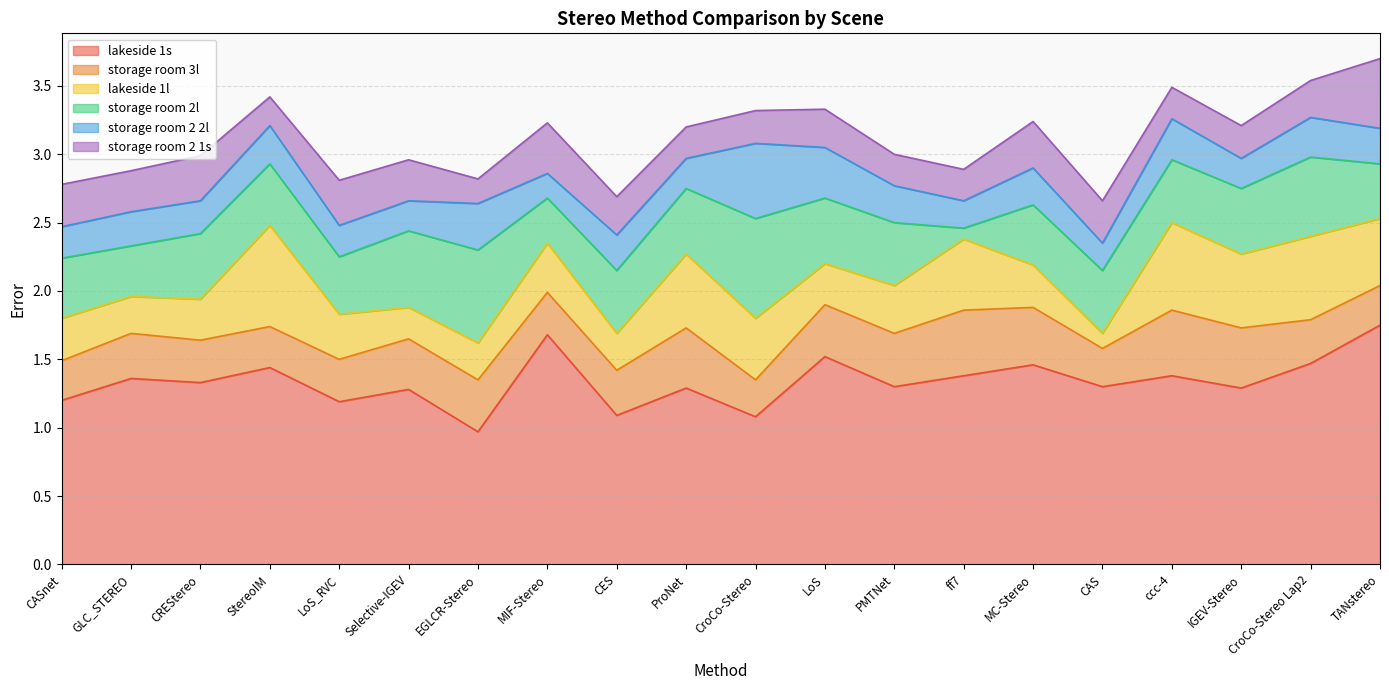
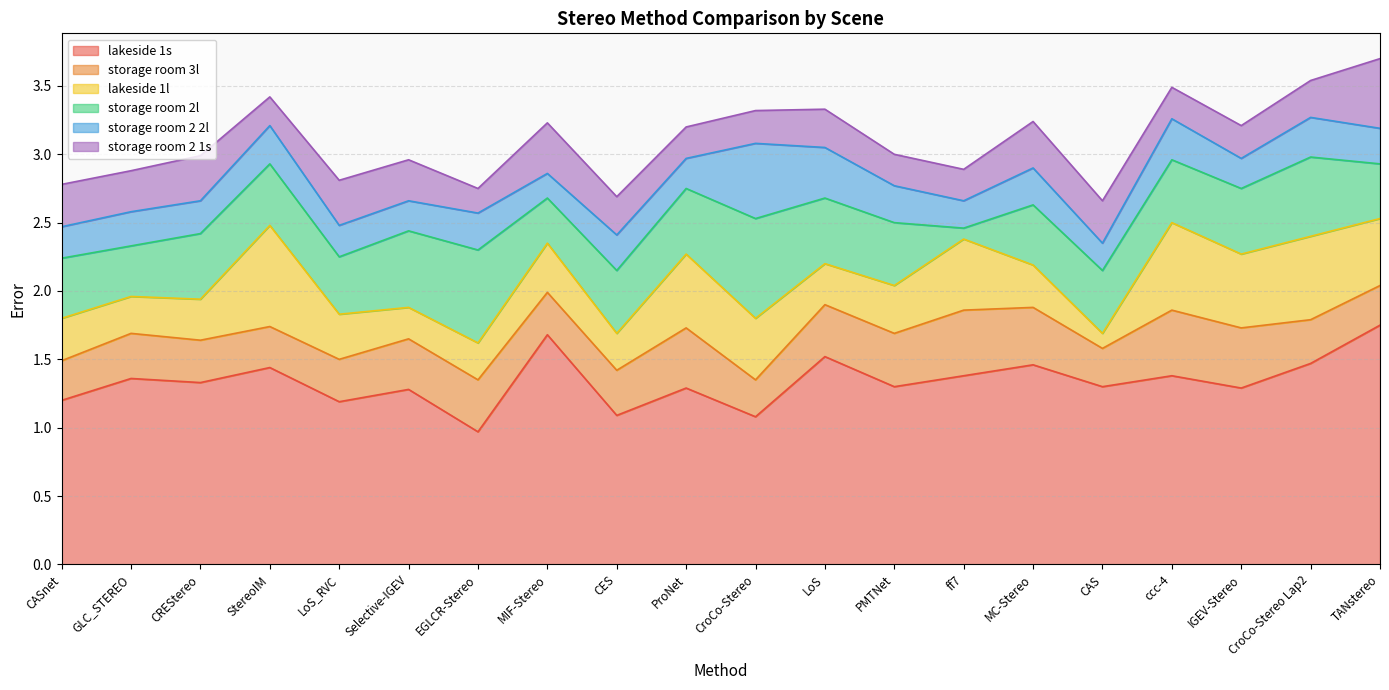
  {
    "lakeside 1l": {
      "CASnet": 0.31,
      "GLC_STEREO": 0.27,
      "CREStereo": 0.30,
      "StereoIM": 0.74,
      "LoS_RVC": 0.33,
      "Selective-IGEV": 0.23,
      "EGLCR-Stereo": 0.27,
      "MIF-Stereo": 0.36,
      "CES": 0.27,
      "ProNet": 0.54,
      "CroCo-Stereo": 0.45,
      "LoS": 0.30,
      "PMTNet": 0.35,
      "ff7": 0.52,
      "MC-Stereo": 0.31,
      "CAS": 0.11,
      "ccc-4": 0.64,
      "IGEV-Stereo": 0.54,
      "CroCo-Stereo Lap2": 0.61,
      "TANstereo": 0.49
    },
    "storage room 2l": {
      "CASnet": 0.44,
      "GLC_STEREO": 0.37,
      "CREStereo": 0.48,
      "StereoIM": 0.45,
      "LoS_RVC": 0.42,
      "Selective-IGEV": 0.56,
      "EGLCR-Stereo": 0.68,
      "MIF-Stereo": 0.33,
      "CES": 0.46,
      "ProNet": 0.48,
      "CroCo-Stereo": 0.73,
      "LoS": 0.48,
      "PMTNet": 0.46,
      "ff7": 0.08,
      "MC-Stereo": 0.44,
      "CAS": 0.46,
      "ccc-4": 0.46,
      "IGEV-Stereo": 0.48,
      "CroCo-Stereo Lap2": 0.58,
      "TANstereo": 0.40
    },
    "storage room 2 2l": {
      "CASnet": 0.23,
      "GLC_STEREO": 0.25,
      "CREStereo": 0.24,
      "StereoIM": 0.28,
      "LoS_RVC": 0.23,
      "Selective-IGEV": 0.22,
-     "EGLCR-Stereo": 0.34,
+     "EGLCR-Stereo": 0.27,
      "MIF-Stereo": 0.18,
      "CES": 0.26,
      "ProNet": 0.22,
      "CroCo-Stereo": 0.55,
      "LoS": 0.37,
      "PMTNet": 0.27,
      "ff7": 0.20,
      "MC-Stereo": 0.27,
      "CAS": 0.20,
      "ccc-4": 0.30,
      "IGEV-Stereo": 0.22,
      "CroCo-Stereo Lap2": 0.29,
      "TANstereo": 0.26
    },
    "storage room 2 1s": {
      "CASnet": 0.31,
      "GLC_STEREO": 0.30,
      "StereoIM": 0.21,
      "LoS_RVC": 0.33,
      "Selective-IGEV": 0.30,
      "EGLCR-Stereo": 0.18,
      "MIF-Stereo": 0.37,
      "CES": 0.28,
      "ProNet": 0.23,
      "CroCo-Stereo": 0.24,
      "LoS": 0.28,
      "PMTNet": 0.23,
      "ff7": 0.23,
      "MC-Stereo": 0.34,
      "CAS": 0.31,
      "ccc-4": 0.23,
      "IGEV-Stereo": 0.24,
      "CroCo-Stereo Lap2": 0.27,
      "TANstereo": 0.51
    }
  }
